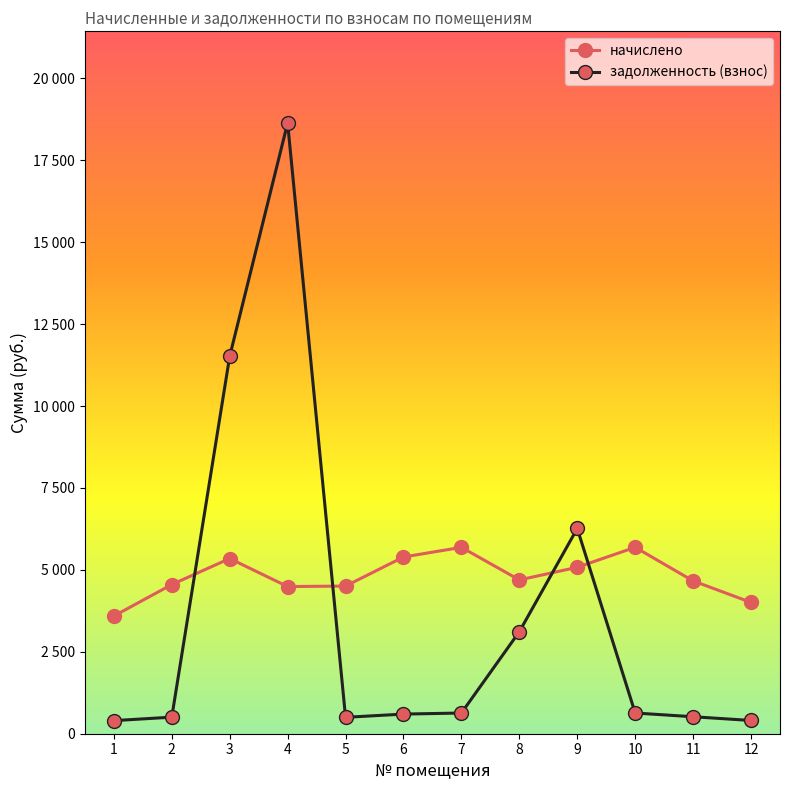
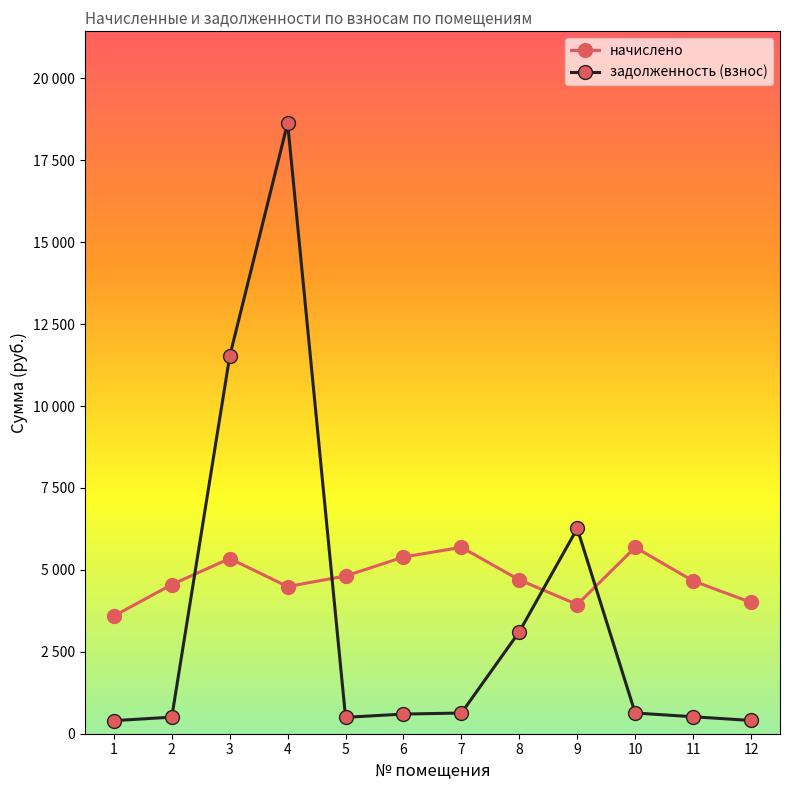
  {
    "начислено": {
      "1": 3600,
      "2": 4600,
      "3": 5300,
      "4": 4500,
-     "5": 4500,
+     "5": 4800,
      "6": 5400,
      "7": 5700,
      "8": 4700,
-     "9": 5100,
+     "9": 3900,
      "10": 5700,
      "11": 4700,
      "12": 4000
    },
    "задолженность (взнос)": {
      "1": 400,
      "2": 500,
      "3": 11500,
      "4": 18600,
      "5": 500,
      "6": 600,
      "7": 600,
      "8": 3100,
      "9": 6300,
      "10": 600,
      "11": 500,
      "12": 400
    }
  }
